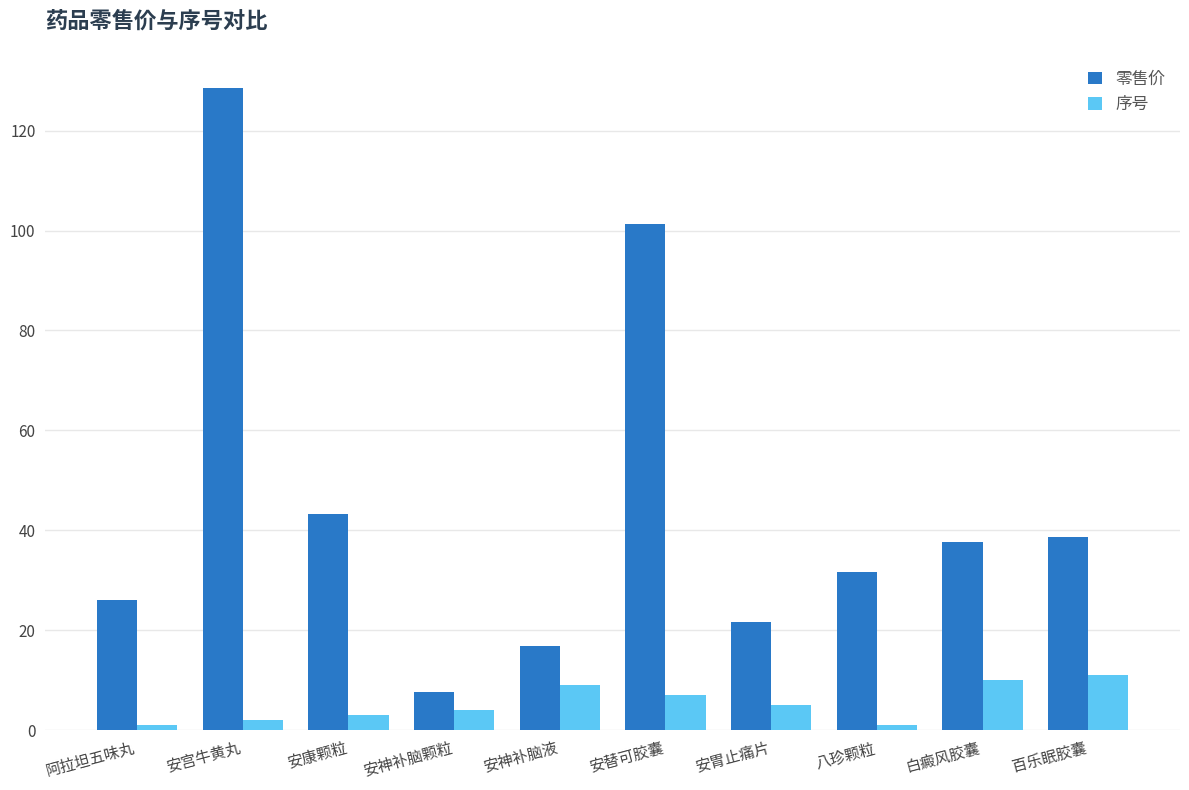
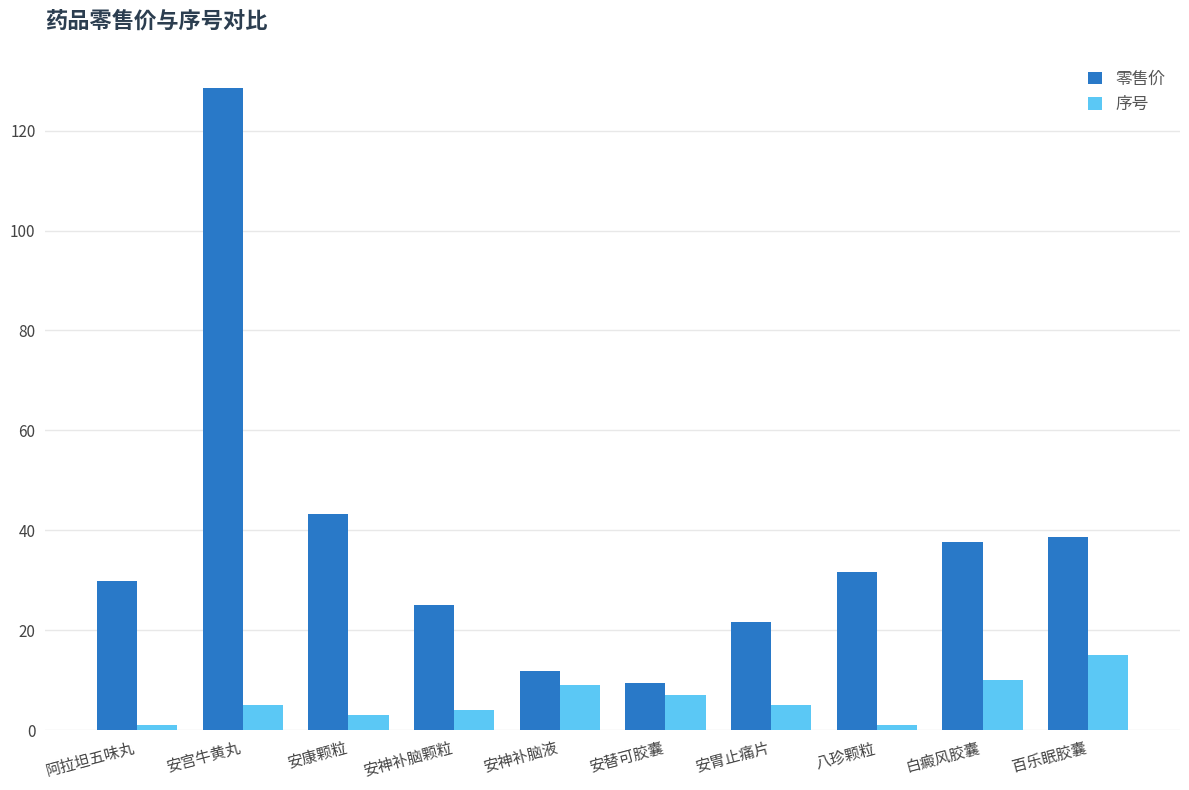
  {
    "零售价": {
-     "阿拉坦五味丸": 26,
+     "阿拉坦五味丸": 30,
      "安宫牛黄丸": 129,
      "安康颗粒": 43,
-     "安神补脑颗粒": 8,
-     "安神补脑液": 17,
-     "安替可胶囊": 101,
+     "安神补脑颗粒": 25,
+     "安神补脑液": 12,
+     "安替可胶囊": 9,
      "安胃止痛片": 22,
      "八珍颗粒": 32,
      "白癜风胶囊": 38,
      "百乐眠胶囊": 39
    },
    "序号": {
      "阿拉坦五味丸": 1,
-     "安宫牛黄丸": 2,
+     "安宫牛黄丸": 5,
      "安康颗粒": 3,
      "安神补脑颗粒": 4,
      "安神补脑液": 9,
      "安替可胶囊": 7,
      "安胃止痛片": 5,
      "八珍颗粒": 1,
      "白癜风胶囊": 10,
-     "百乐眠胶囊": 11
+     "百乐眠胶囊": 15
    }
  }
